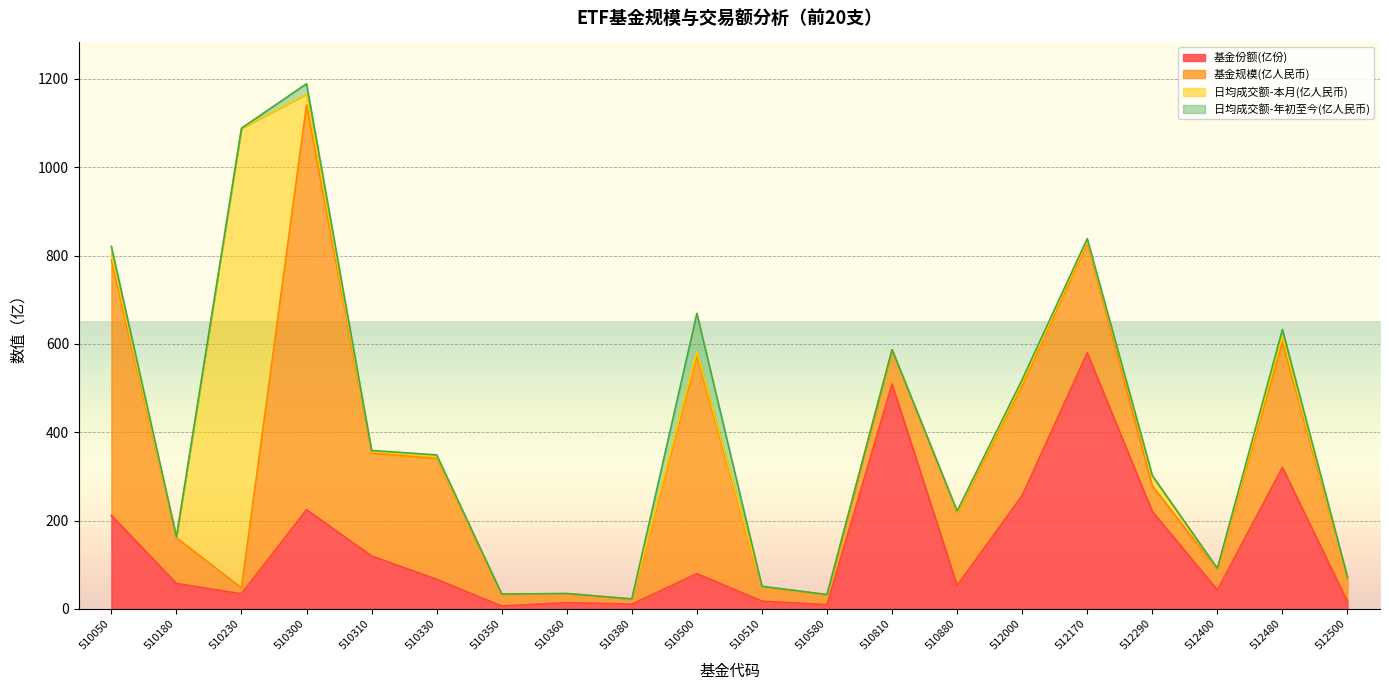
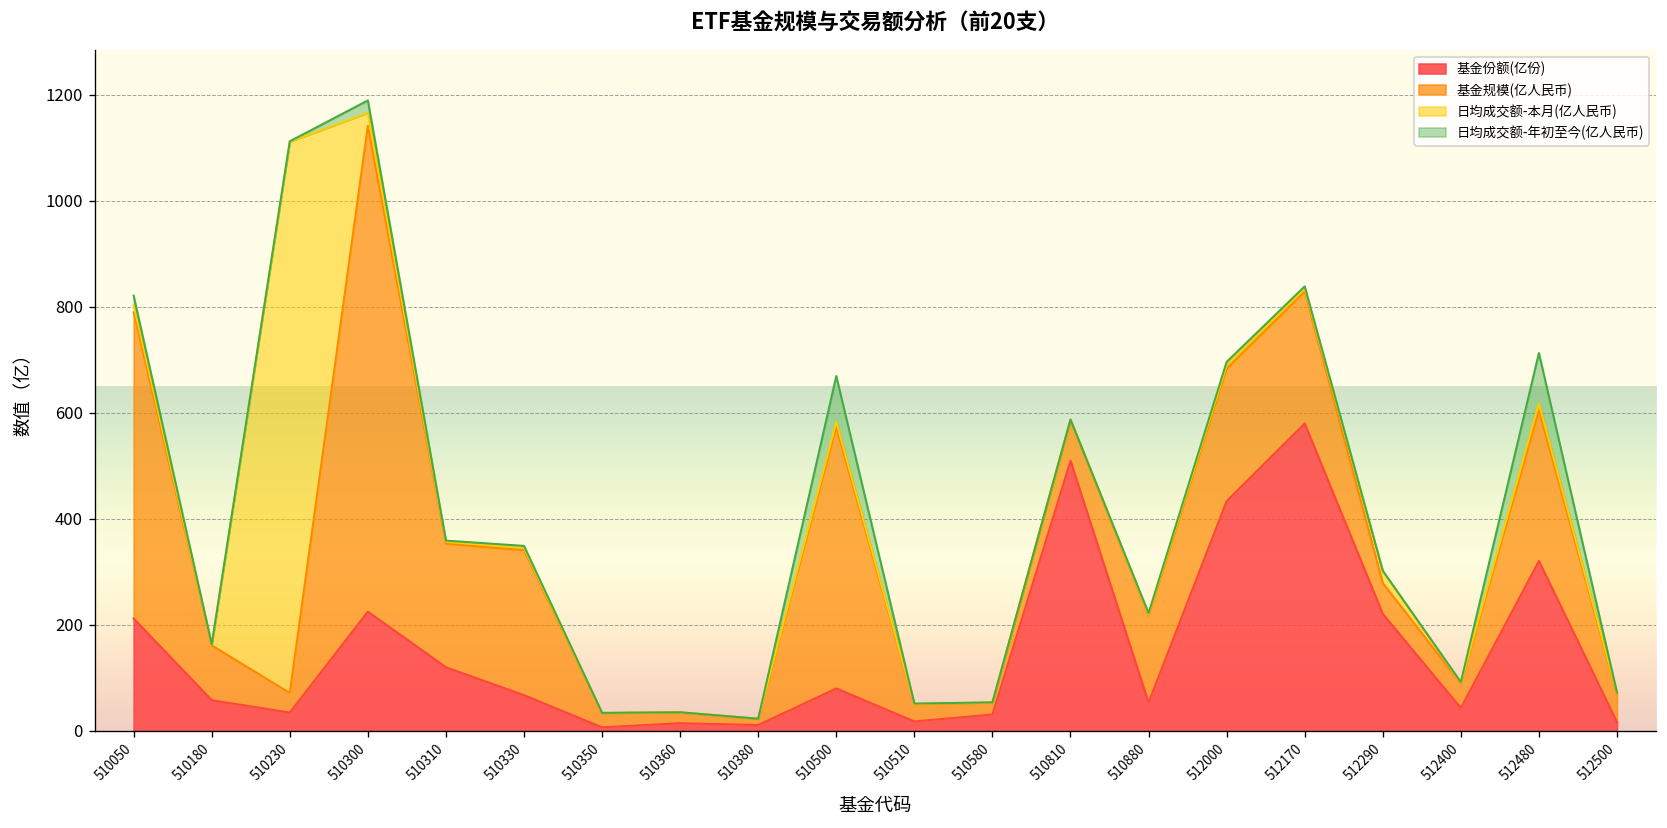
  {
    "基金份额(亿份)": {
      "510050": 210,
      "510180": 60,
      "510230": 30,
      "510300": 220,
      "510310": 120,
      "510330": 70,
      "510350": 10,
      "510360": 10,
      "510380": 10,
      "510500": 80,
      "510510": 20,
-     "510580": 10,
+     "510580": 30,
      "510810": 510,
      "510880": 50,
-     "512000": 260,
+     "512000": 430,
      "512170": 580,
      "512290": 220,
      "512400": 40,
      "512480": 320,
      "512500": 20
    },
    "基金规模(亿人民币)": {
      "510050": 580,
-     "510230": 10,
+     "510230": 40,
      "510300": 920,
      "510500": 490,
      "512000": 250,
      "512290": 60,
      "512480": 280
    },
    "日均成交额-本月(亿人民币)": {
      "510050": 10,
      "510300": 20,
      "510500": 10,
      "512000": 10,
      "512480": 10
    },
    "日均成交额-年初至今(亿人民币)": {
      "510050": 20,
      "510300": 20,
      "510500": 90,
      "512000": 10,
-     "512480": 10
+     "512480": 90
    }
  }
